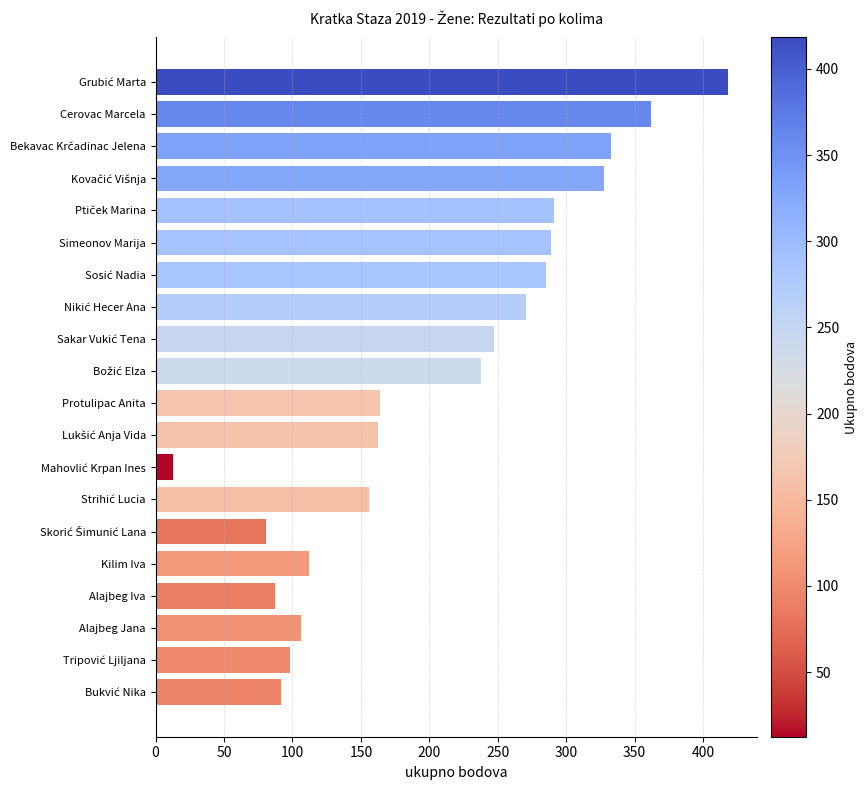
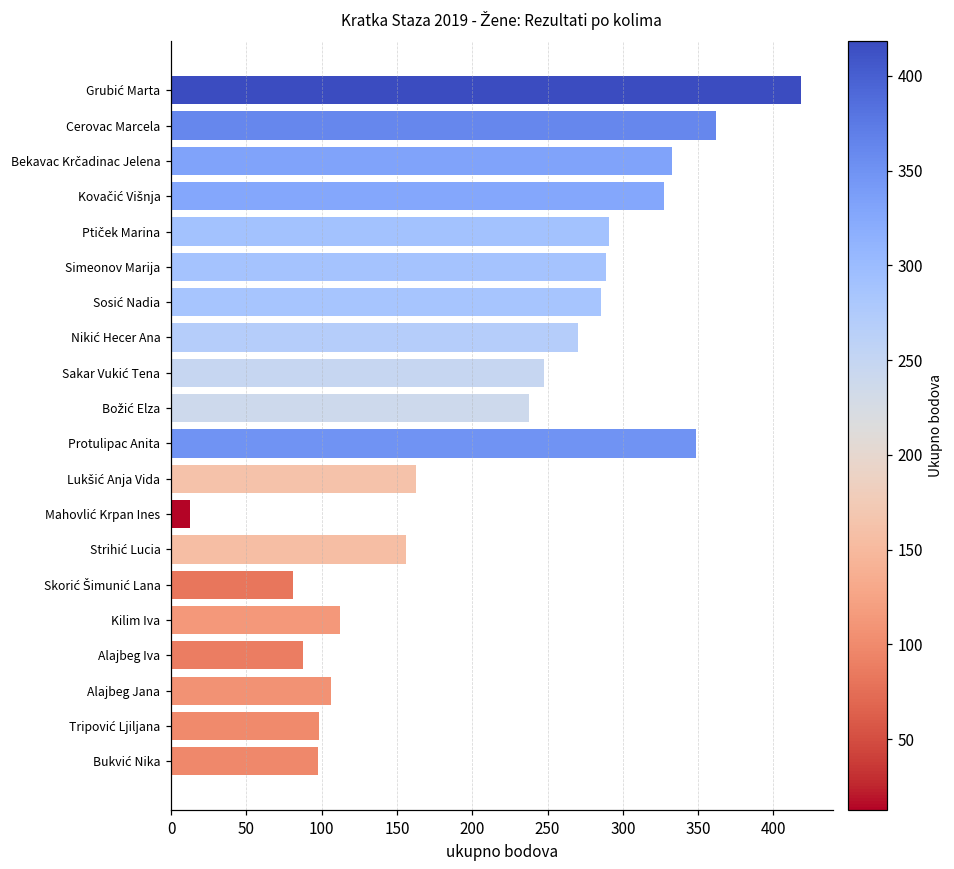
  {
    "Grubić Marta": 418,
    "Cerovac Marcela": 362,
    "Bekavac Krčadinac Jelena": 332,
    "Kovačić Višnja": 327,
    "Ptiček Marina": 291,
    "Simeonov Marija": 289,
    "Sosić Nadia": 285,
    "Nikić Hecer Ana": 270,
    "Sakar Vukić Tena": 247,
    "Božić Elza": 238,
-   "Protulipac Anita": 164,
+   "Protulipac Anita": 349,
    "Lukšić Anja Vida": 163,
    "Mahovlić Krpan Ines": 12,
    "Strihić Lucia": 156,
    "Skorić Šimunić Lana": 81,
    "Kilim Iva": 112,
    "Alajbeg Iva": 87,
    "Alajbeg Jana": 106,
    "Tripović Ljiljana": 98,
-   "Bukvić Nika": 92
+   "Bukvić Nika": 98
  }
